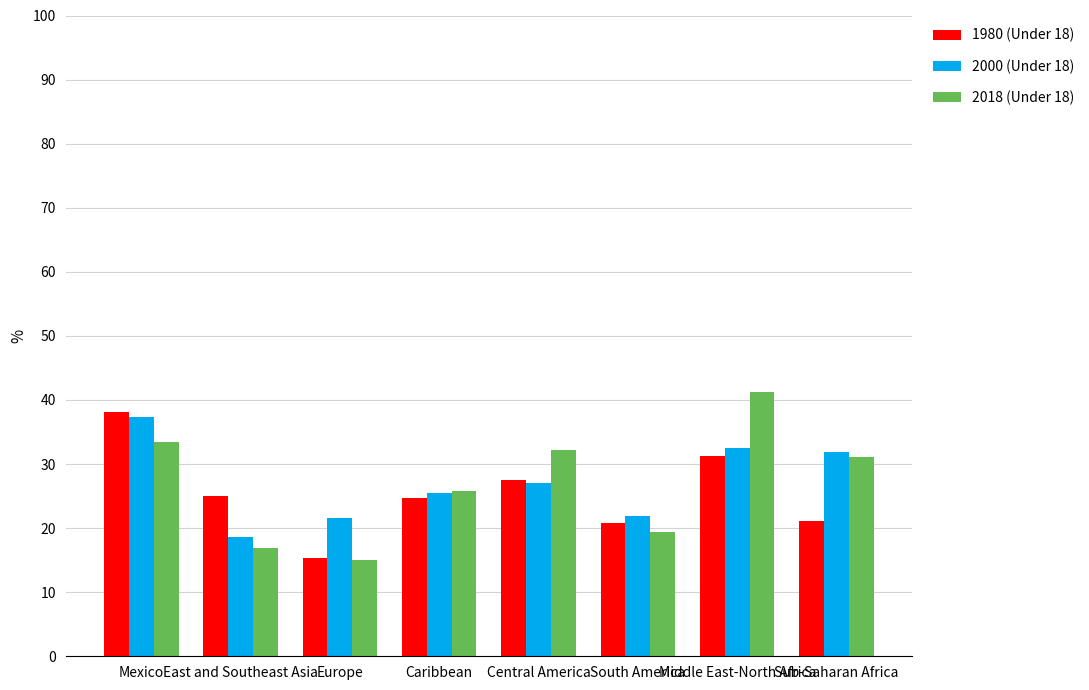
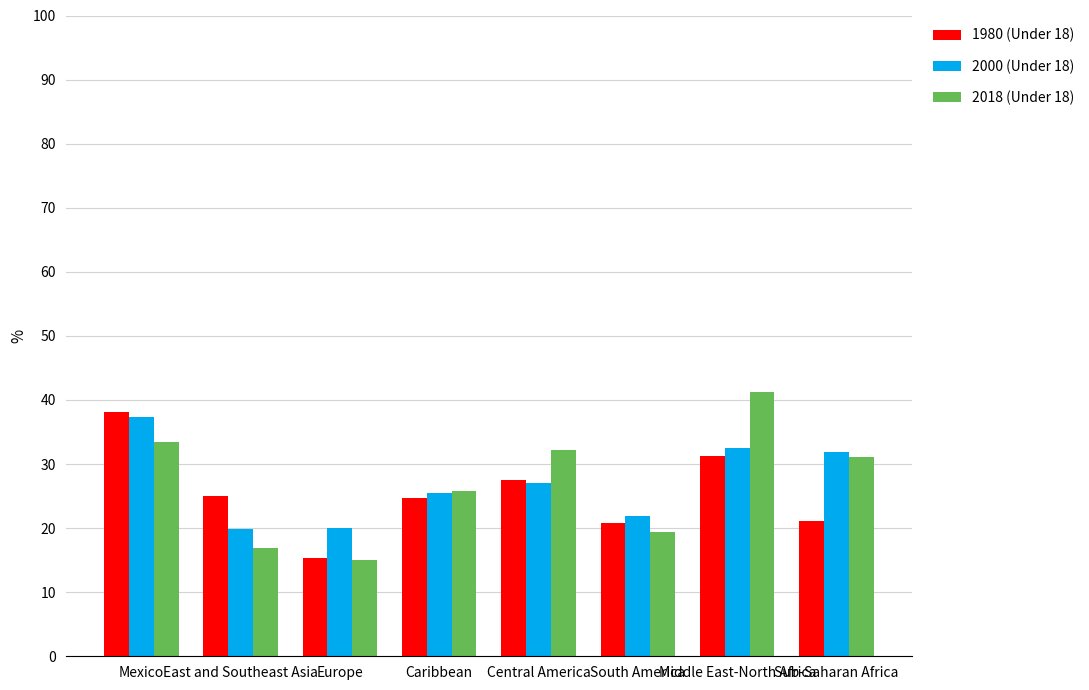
  {
    "2000 (Under 18)": {
      "Mexico": 37,
-     "East and Southeast Asia": 19,
-     "Europe": 22,
+     "East and Southeast Asia": 20,
+     "Europe": 20,
      "Caribbean": 25,
      "Central America": 27
    }
  }
